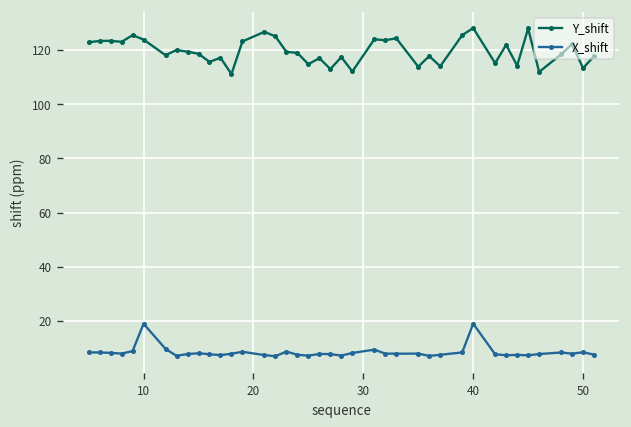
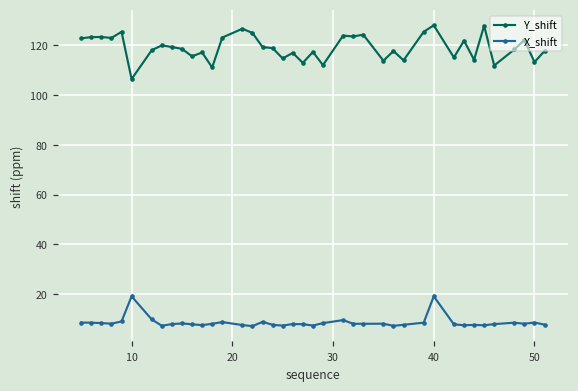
  {
    "Y_shift": {
-     "10": 124,
+     "10": 106,
      "40": 128,
      "50": 113
    },
    "X_shift": {
      "10": 19,
      "40": 19,
      "50": 9
    }
  }
